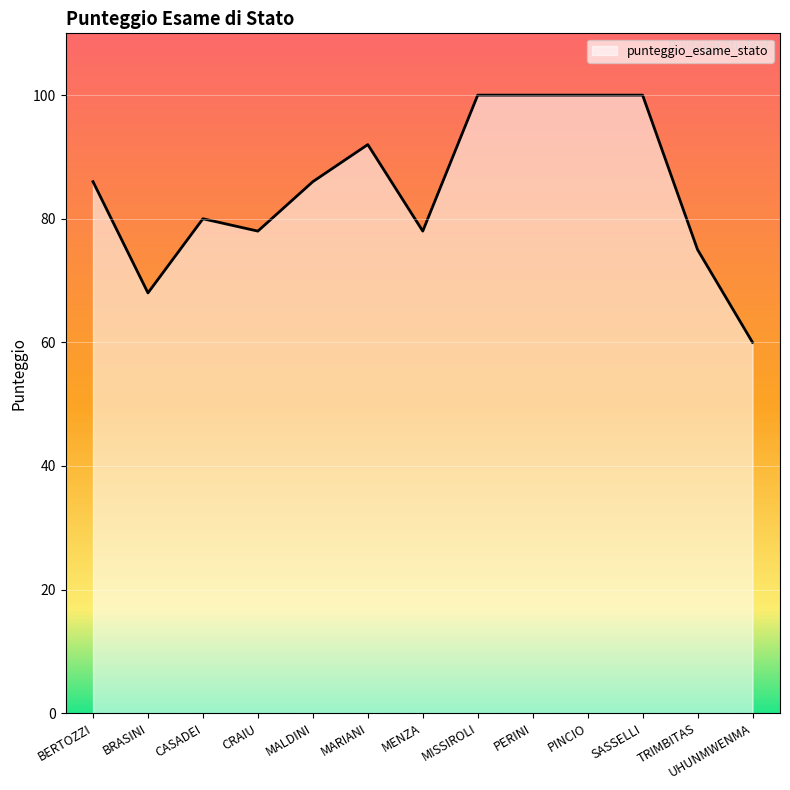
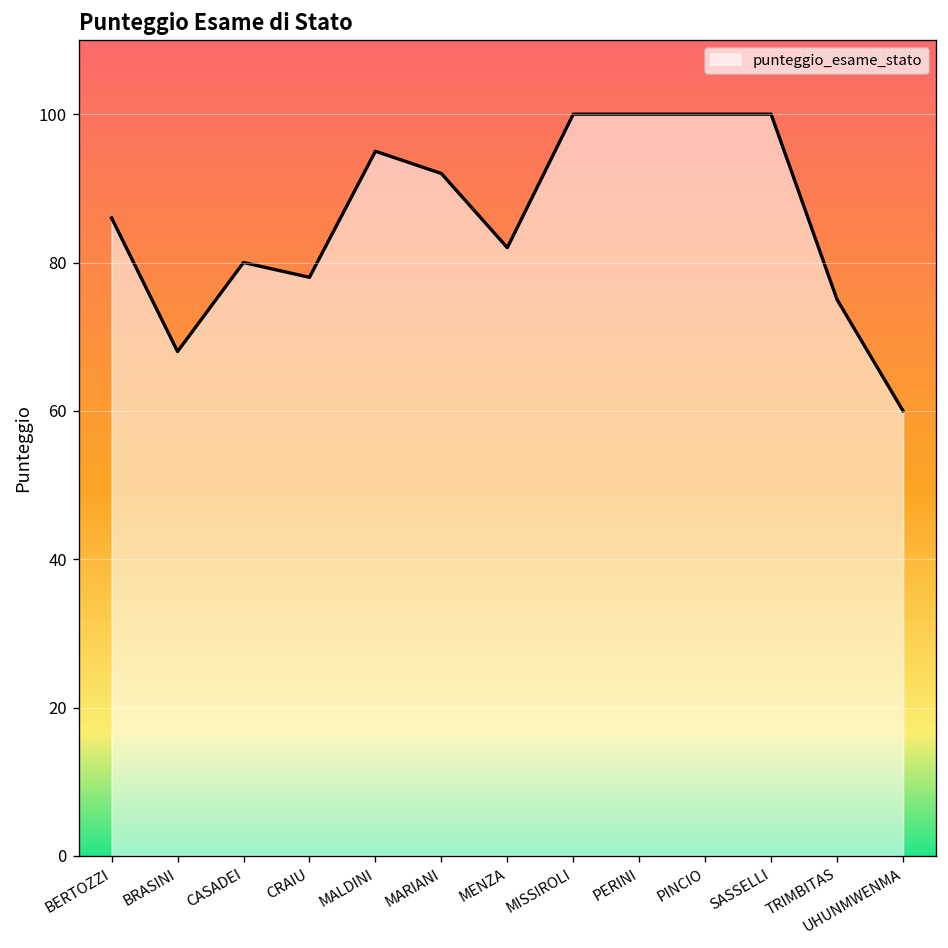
  {
    "BERTOZZI": 86,
    "BRASINI": 68,
    "CASADEI": 80,
    "CRAIU": 78,
-   "MALDINI": 86,
+   "MALDINI": 95,
    "MARIANI": 92,
-   "MENZA": 78,
+   "MENZA": 82,
    "MISSIROLI": 100,
    "PERINI": 100,
    "PINCIO": 100,
    "SASSELLI": 100,
    "TRIMBITAS": 75,
    "UHUNMWENMA": 60
  }
